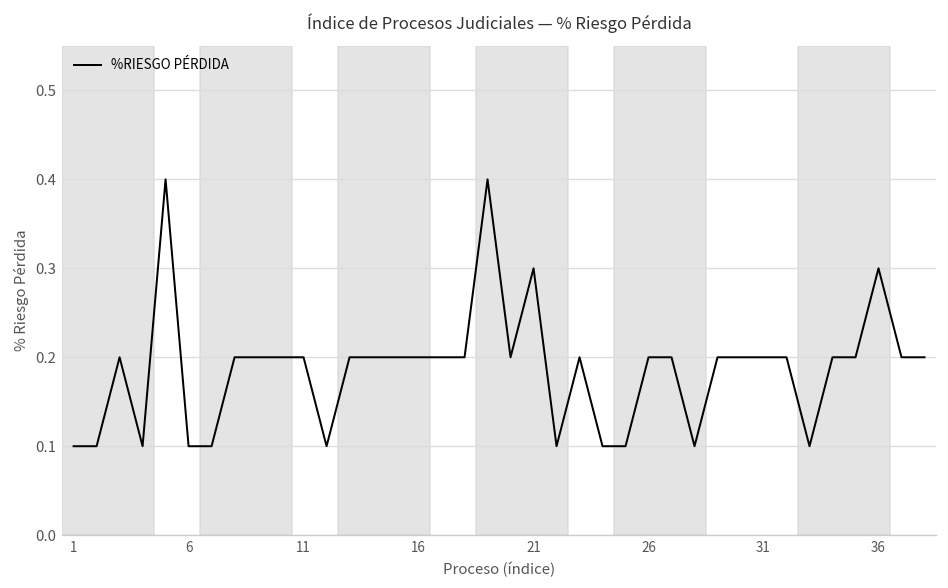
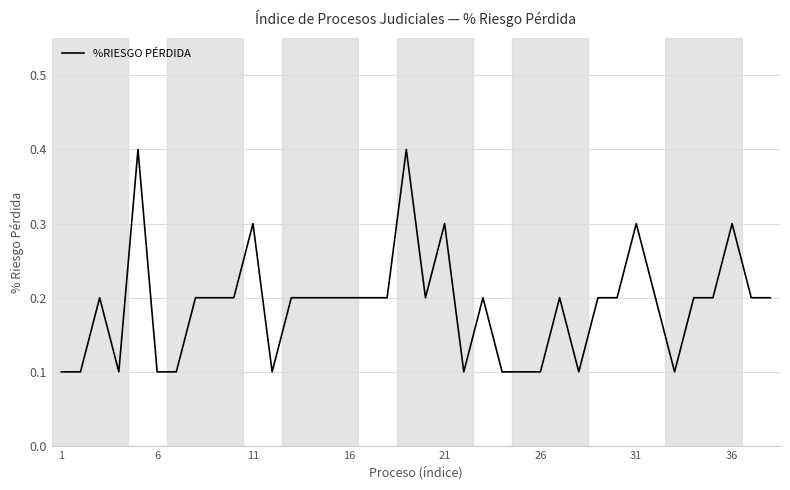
  {
    "1": 0.1,
    "6": 0.1,
-   "11": 0.2,
+   "11": 0.3,
    "16": 0.2,
    "21": 0.3,
-   "26": 0.2,
-   "31": 0.2,
+   "26": 0.1,
+   "31": 0.3,
    "36": 0.3
  }
